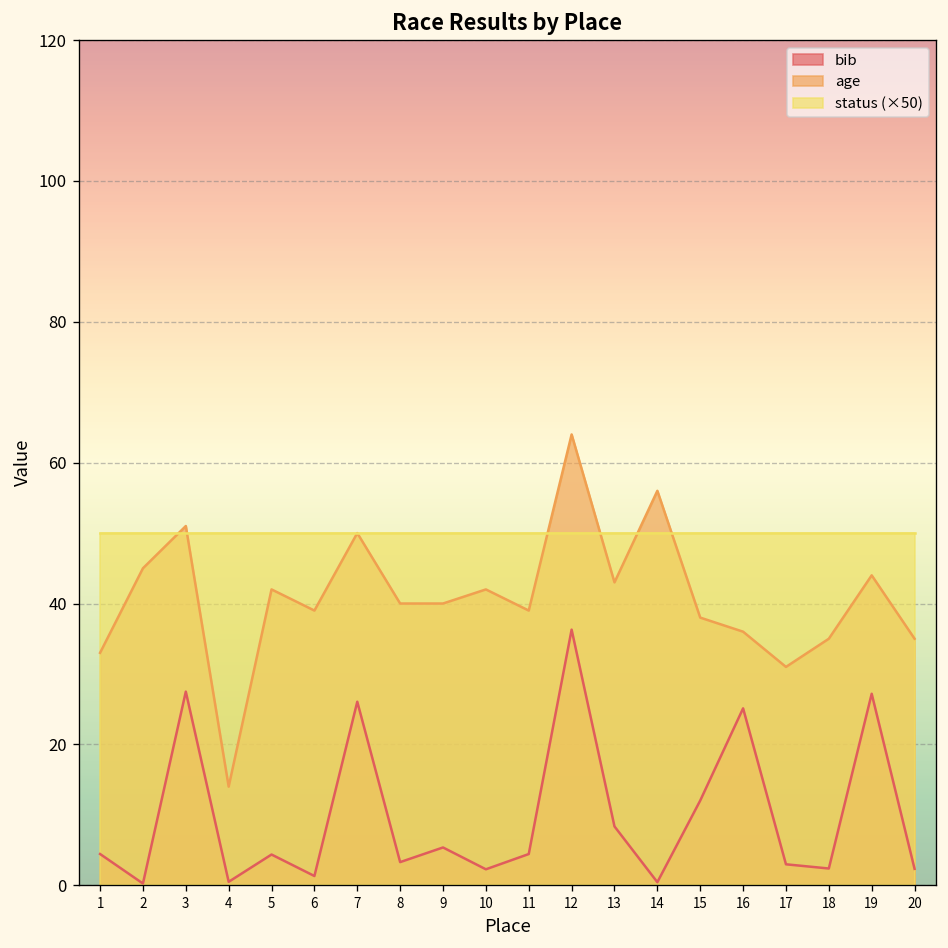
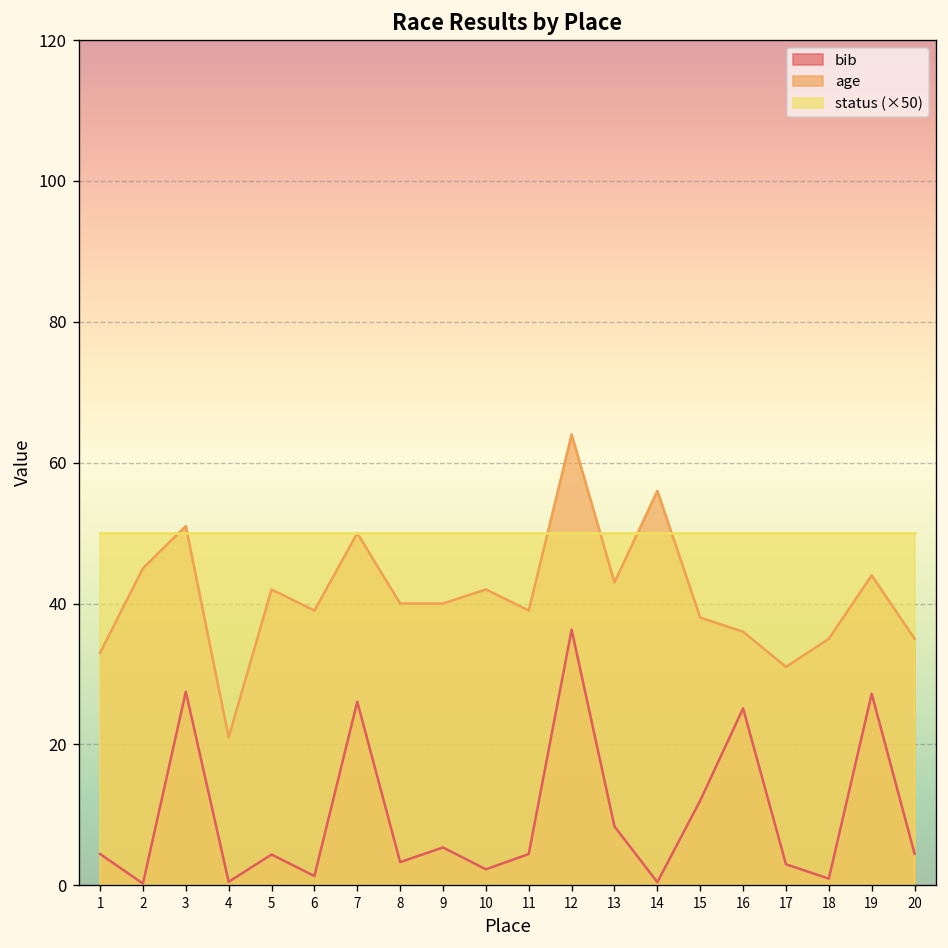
  {
    "bib": {
      "1": 4,
      "2": 0,
      "3": 27,
      "4": 0,
      "5": 4,
      "6": 1,
      "7": 26,
      "8": 3,
      "9": 5,
      "10": 2,
      "11": 4,
      "12": 36,
      "13": 8,
      "14": 0,
      "15": 12,
      "16": 25,
      "17": 3,
-     "18": 2,
+     "18": 1,
      "19": 27,
-     "20": 2
+     "20": 4
    },
    "age": {
      "1": 33,
      "2": 45,
      "3": 51,
-     "4": 14,
+     "4": 21,
      "5": 42,
      "6": 39,
      "8": 40,
      "9": 40,
      "10": 42,
      "11": 39,
      "12": 64,
      "13": 43,
      "14": 56,
      "15": 38,
      "16": 36,
      "17": 31,
      "18": 35,
      "19": 44,
      "20": 35
    },
    "status (×50)": {
      "1": 50,
      "2": 50,
      "3": 50,
      "4": 50,
      "5": 50,
      "6": 50,
      "8": 50,
      "9": 50,
      "10": 50,
      "11": 50,
      "12": 50,
      "13": 50,
      "14": 50,
      "15": 50,
      "16": 50,
      "17": 50,
      "18": 50,
      "19": 50,
      "20": 50
    }
  }
